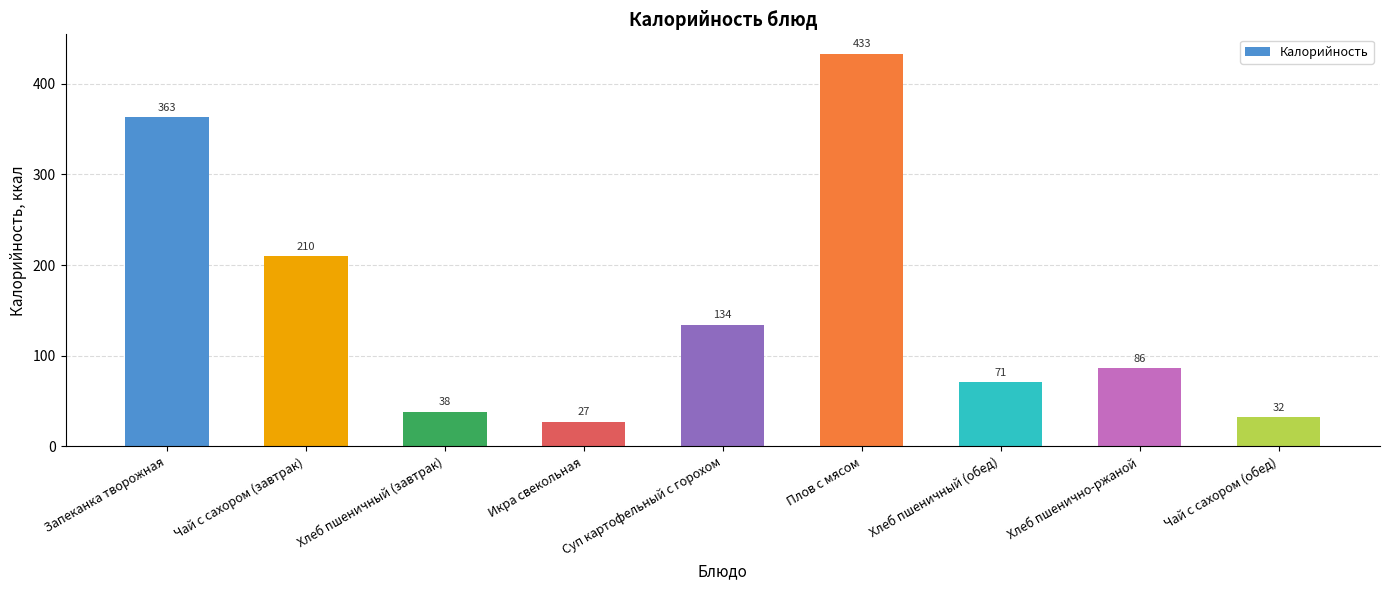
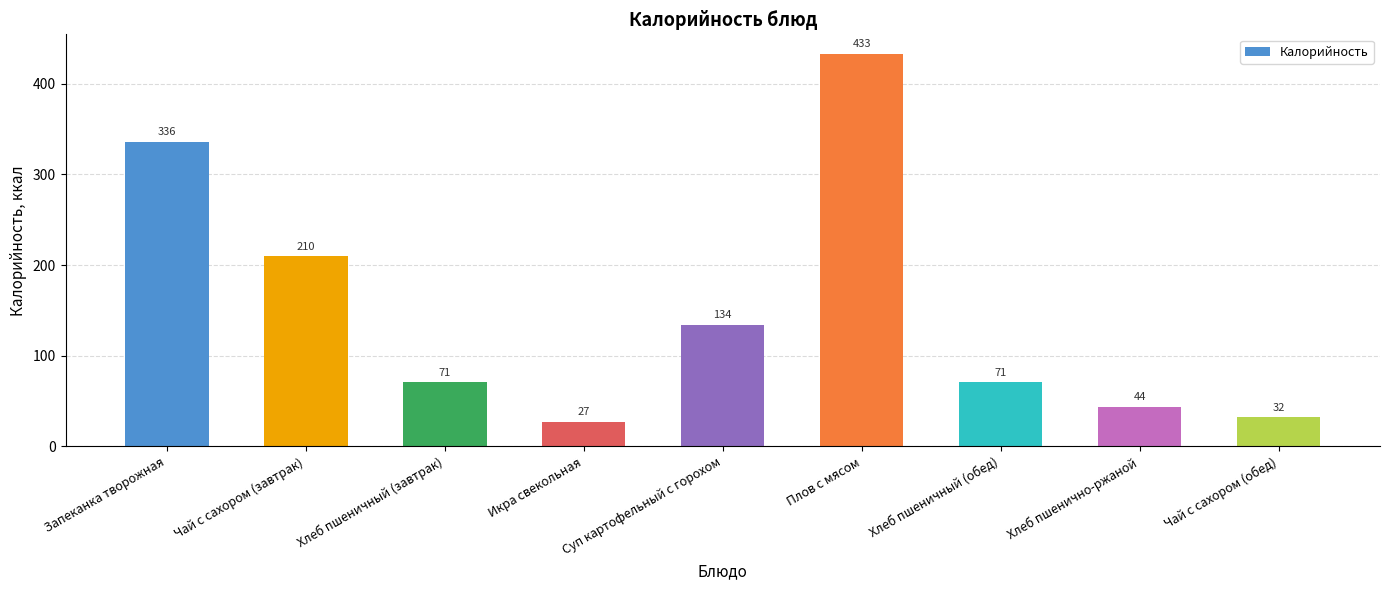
  {
-   "Запеканка творожная": 363,
+   "Запеканка творожная": 336,
    "Чай с сахором (завтрак)": 210,
-   "Хлеб пшеничный (завтрак)": 38,
+   "Хлеб пшеничный (завтрак)": 71,
    "Икра свекольная": 27,
    "Суп картофельный с горохом": 134,
    "Плов с мясом": 433,
    "Хлеб пшеничный (обед)": 71,
-   "Хлеб пшенично-ржаной": 86,
+   "Хлеб пшенично-ржаной": 44,
    "Чай с сахором (обед)": 32
  }
